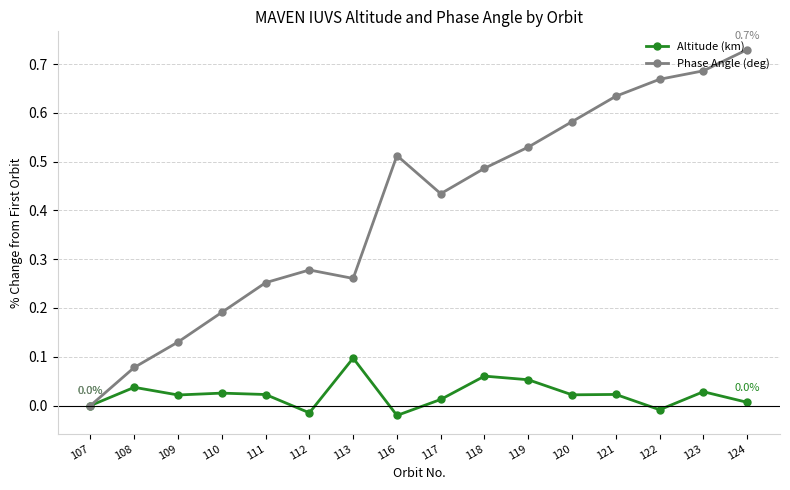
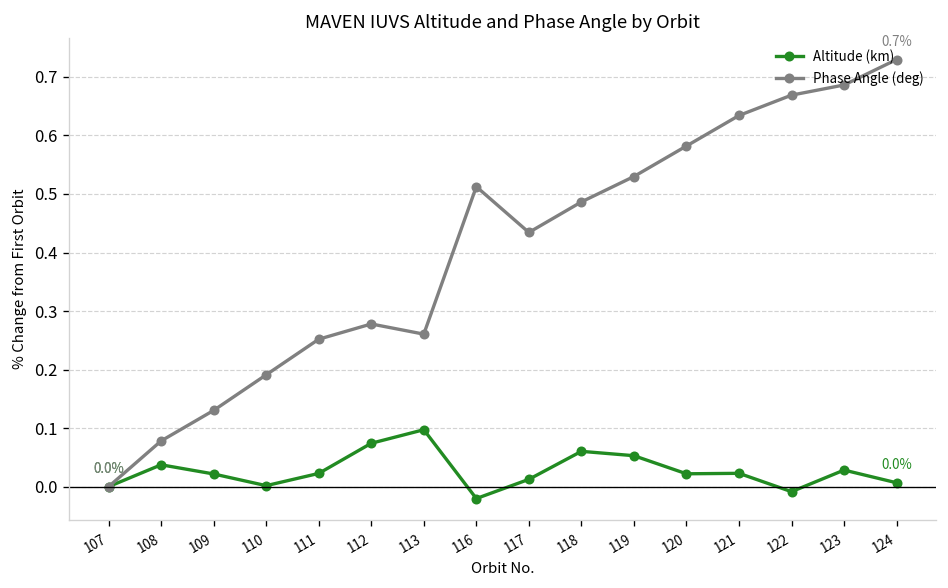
  {
    "Altitude (km)": {
      "108": "0.04",
      "109": "0.02",
-     "110": "0.03",
+     "110": "0.00",
      "111": "0.02",
-     "112": "-0.01",
+     "112": "0.07",
      "113": "0.10",
      "116": "-0.02",
      "117": "0.01",
      "118": "0.06",
      "119": "0.05",
      "120": "0.02",
      "121": "0.02",
      "122": "-0.01",
      "123": "0.03"
    },
    "Phase Angle (deg)": {
      "124": "0.7%"
    }
  }
